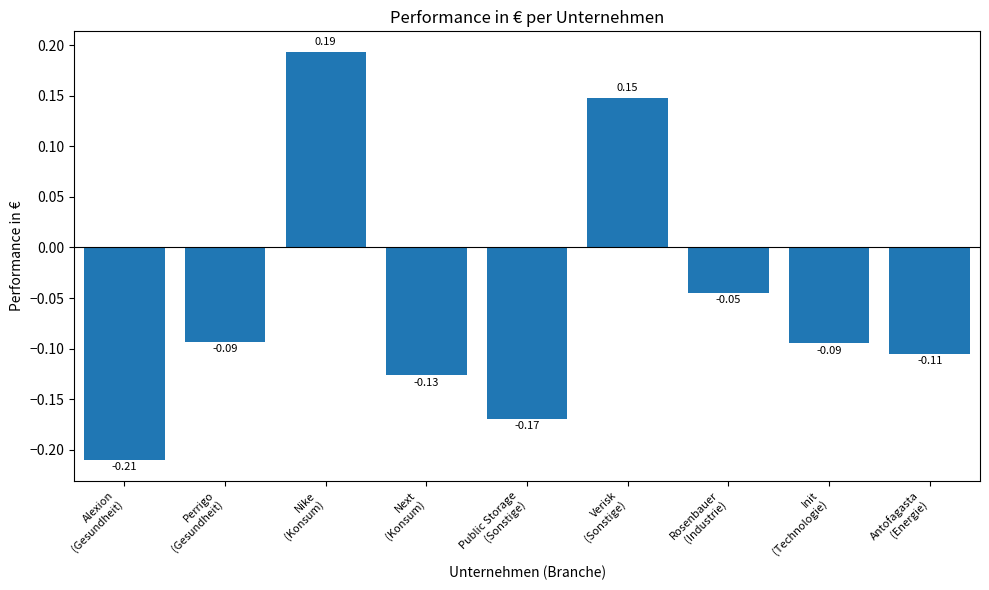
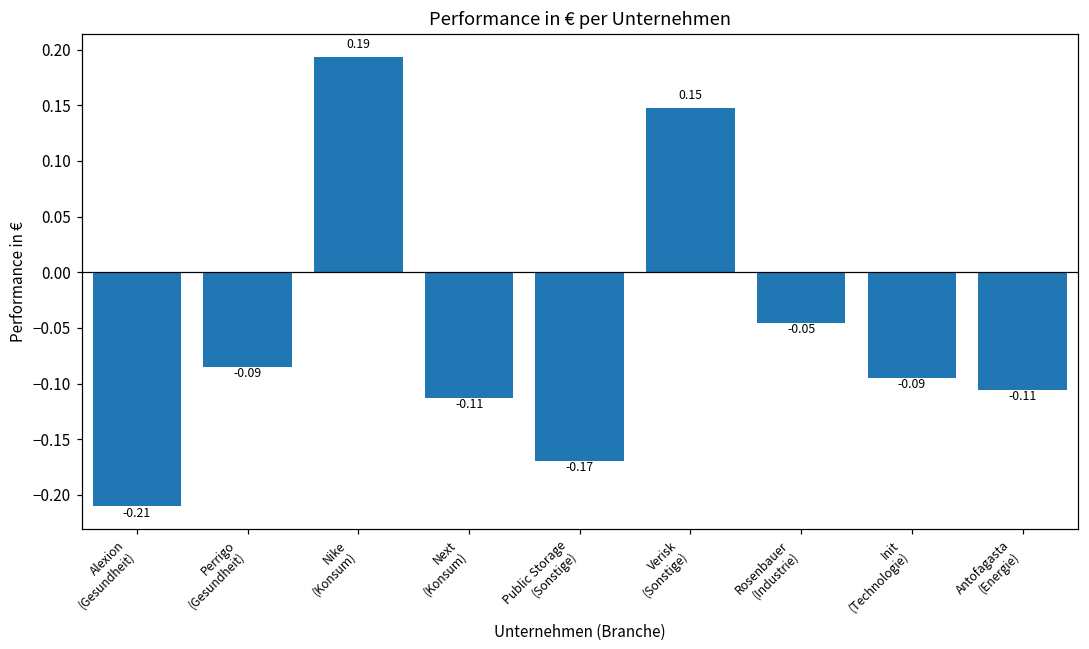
  {
    "Alexion (Gesundheit)": -0.21,
-   "Perrigo (Gesundheit)": -0.093,
+   "Perrigo (Gesundheit)": -0.085,
    "Nike (Konsum)": 0.19,
-   "Next (Konsum)": -0.13,
+   "Next (Konsum)": -0.11,
    "Public Storage (Sonstige)": -0.17,
    "Verisk (Sonstige)": 0.15,
    "Rosenbauer (Industrie)": -0.05,
    "Init (Technologie)": -0.09,
    "Antofagasta (Energie)": -0.11
  }
